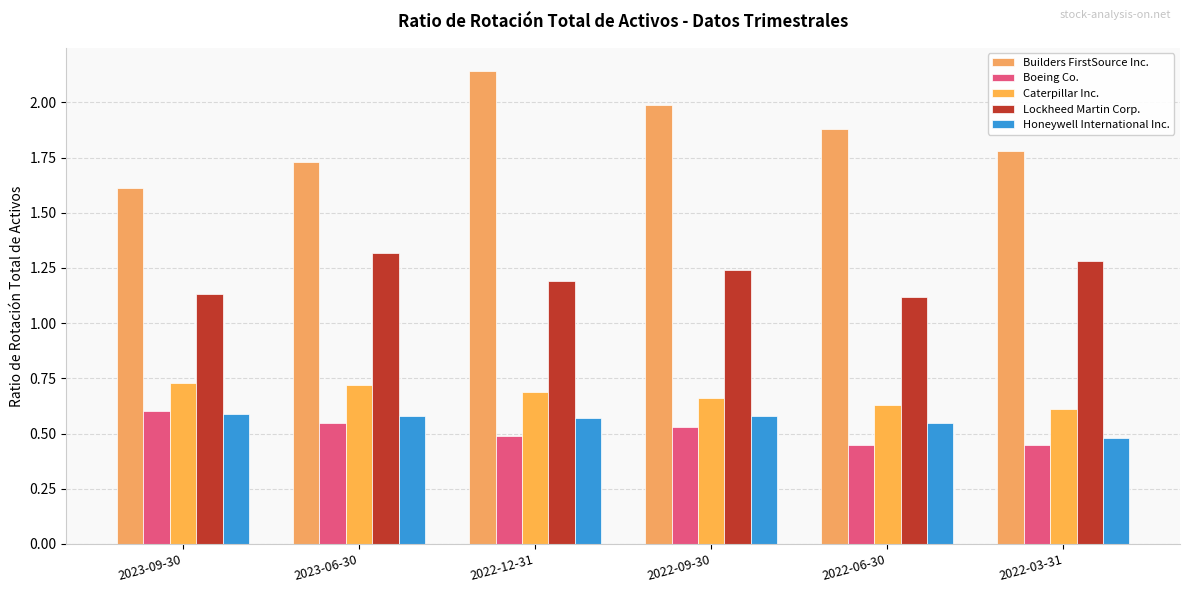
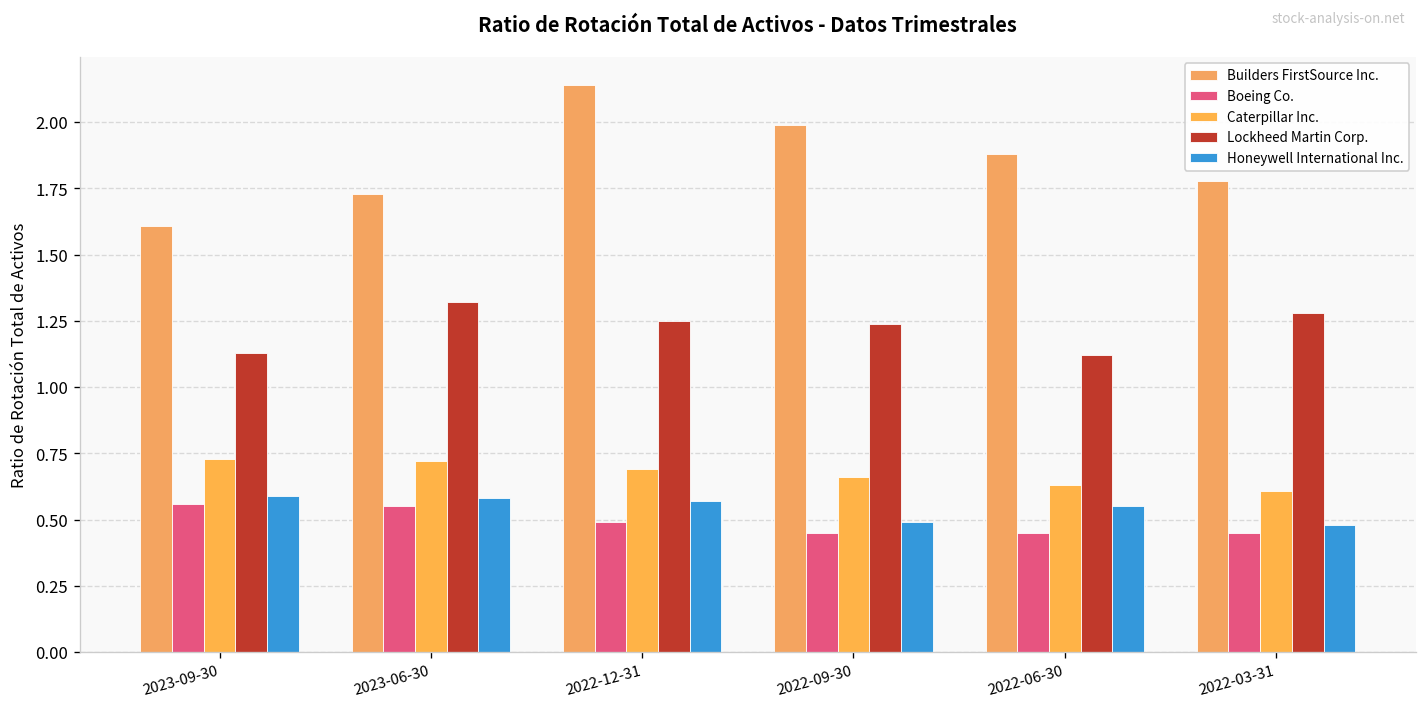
  {
    "Boeing Co.": {
-     "2023-09-30": 0.60,
+     "2023-09-30": 0.56,
      "2023-06-30": 0.55,
      "2022-12-31": 0.49,
-     "2022-09-30": 0.53,
+     "2022-09-30": 0.45,
      "2022-06-30": 0.45,
      "2022-03-31": 0.45
    },
    "Lockheed Martin Corp.": {
      "2023-09-30": 1.13,
      "2023-06-30": 1.32,
-     "2022-12-31": 1.19,
+     "2022-12-31": 1.25,
      "2022-09-30": 1.24,
      "2022-06-30": 1.12,
      "2022-03-31": 1.28
    },
    "Honeywell International Inc.": {
      "2023-09-30": 0.59,
      "2023-06-30": 0.58,
      "2022-12-31": 0.57,
-     "2022-09-30": 0.58,
+     "2022-09-30": 0.49,
      "2022-06-30": 0.55,
      "2022-03-31": 0.48
    }
  }
